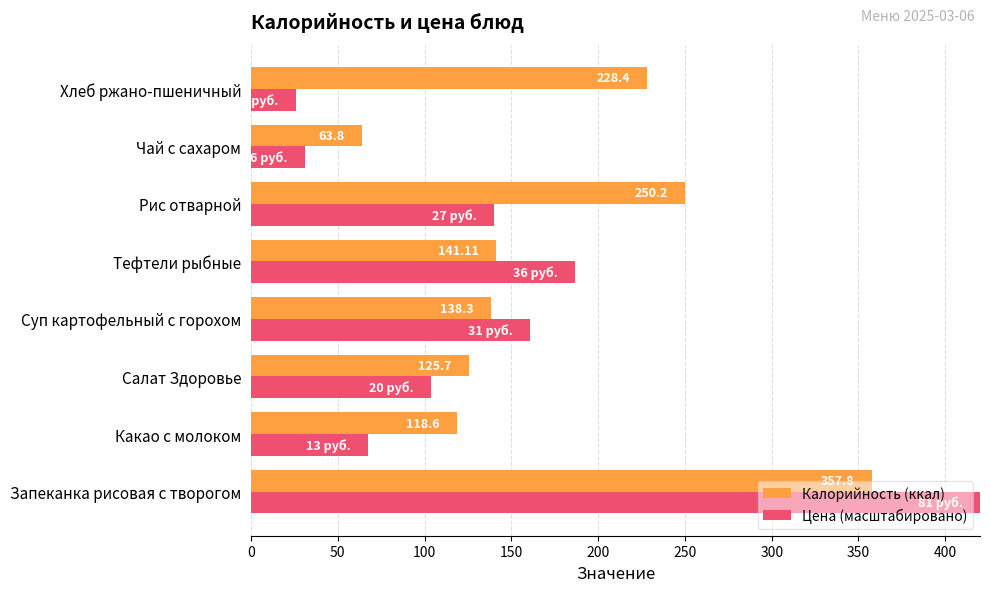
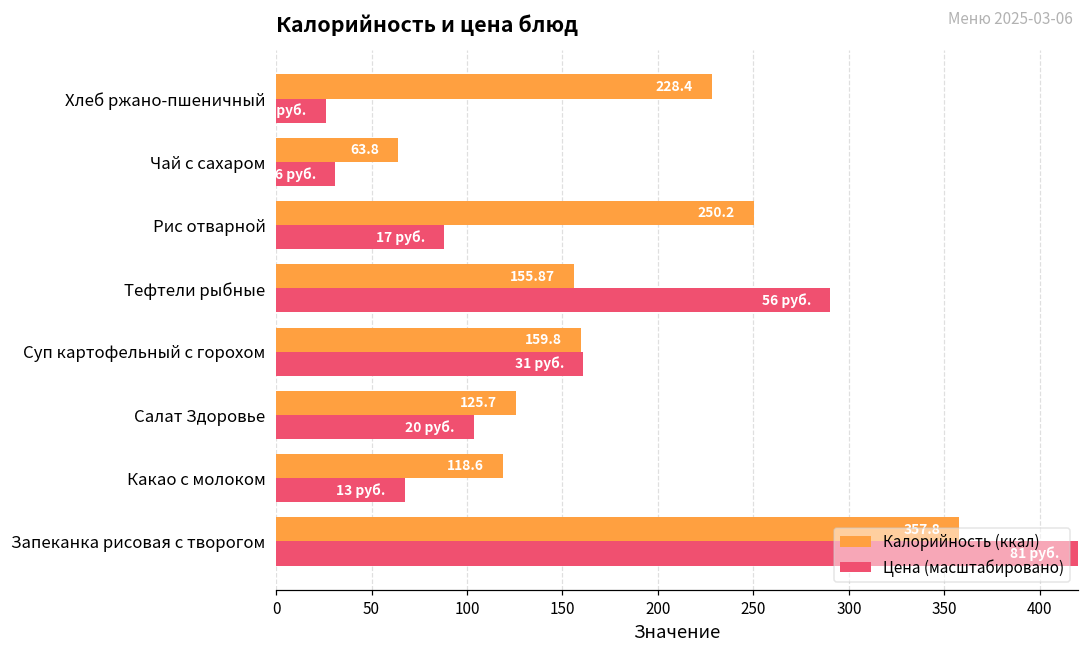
  {
    "Калорийность (ккал)": {
      "Хлеб ржано-пшеничный": 228.4,
      "Чай с сахаром": 63.8,
      "Рис отварной": 250.2,
-     "Тефтели рыбные": 141.11,
-     "Суп картофельный с горохом": 138.3,
+     "Тефтели рыбные": 155.87,
+     "Суп картофельный с горохом": 159.8,
      "Салат Здоровье": 125.7,
      "Какао с молоком": 118.6
    },
    "Цена (масштабировано)": {
-     "Рис отварной": 27,
-     "Тефтели рыбные": 36
+     "Рис отварной": 17,
+     "Тефтели рыбные": 56
    }
  }
